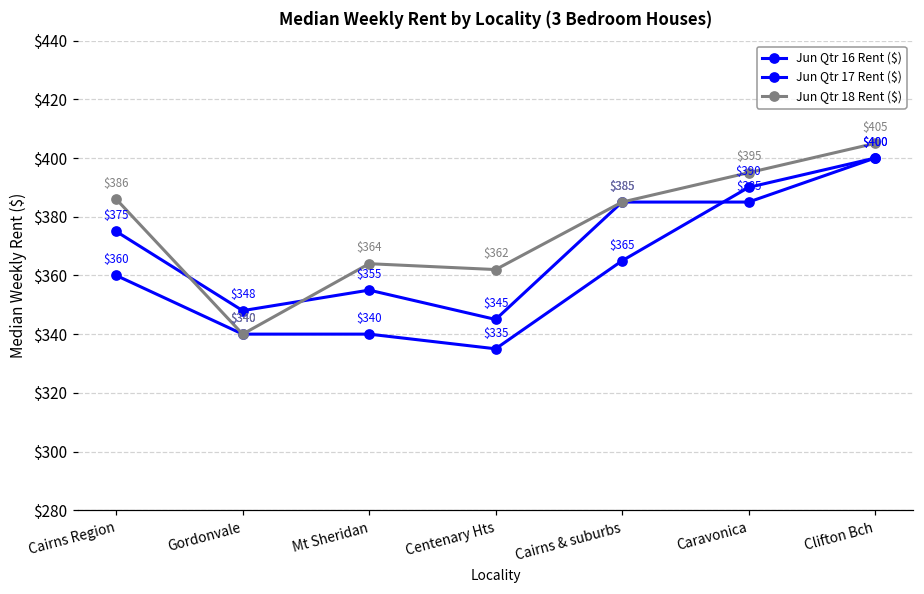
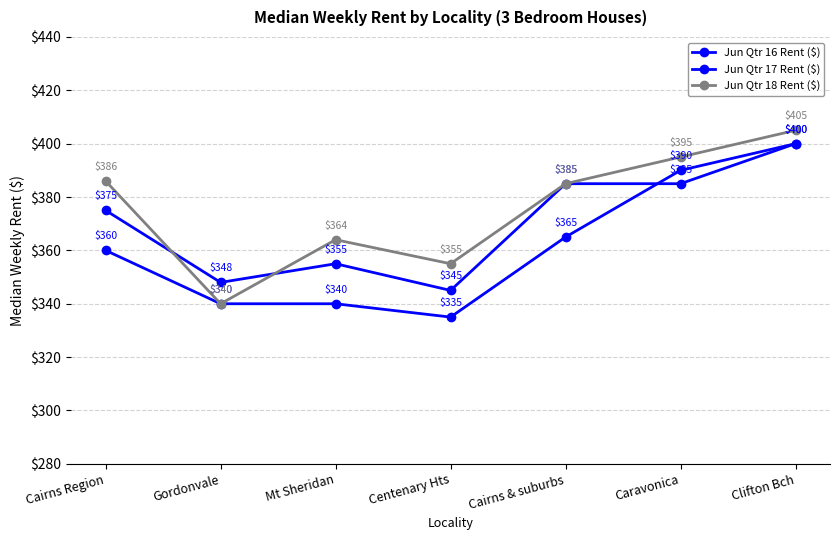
  {
    "Jun Qtr 18 Rent ($)": {
      "Cairns Region": "$386",
      "Mt Sheridan": "$364",
-     "Centenary Hts": "$362",
+     "Centenary Hts": "$355",
      "Caravonica": "$395",
      "Clifton Bch": "$405"
    }
  }
